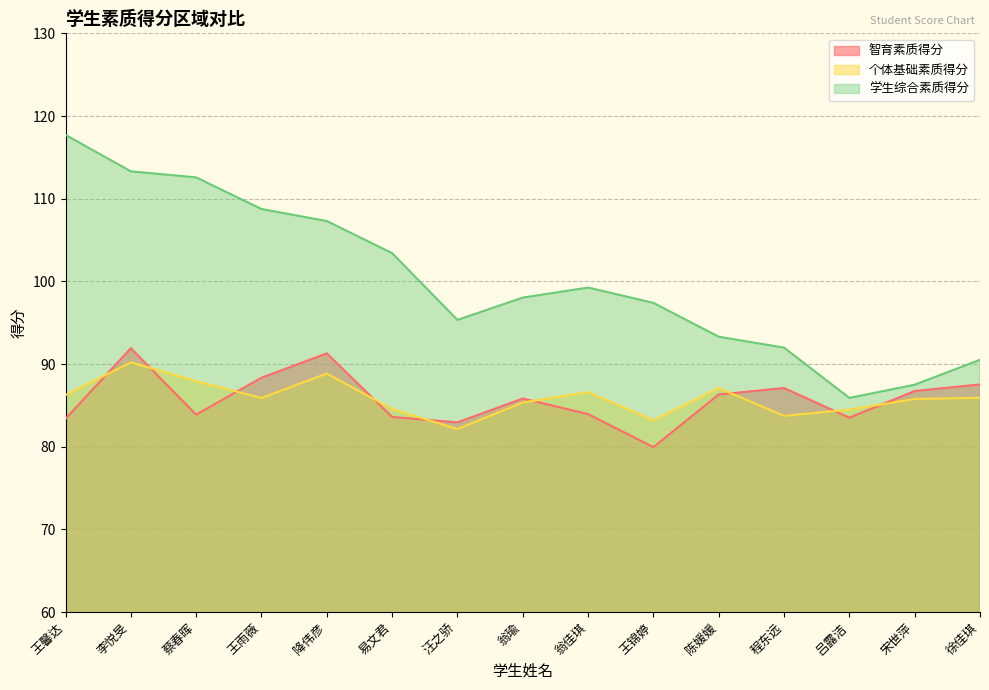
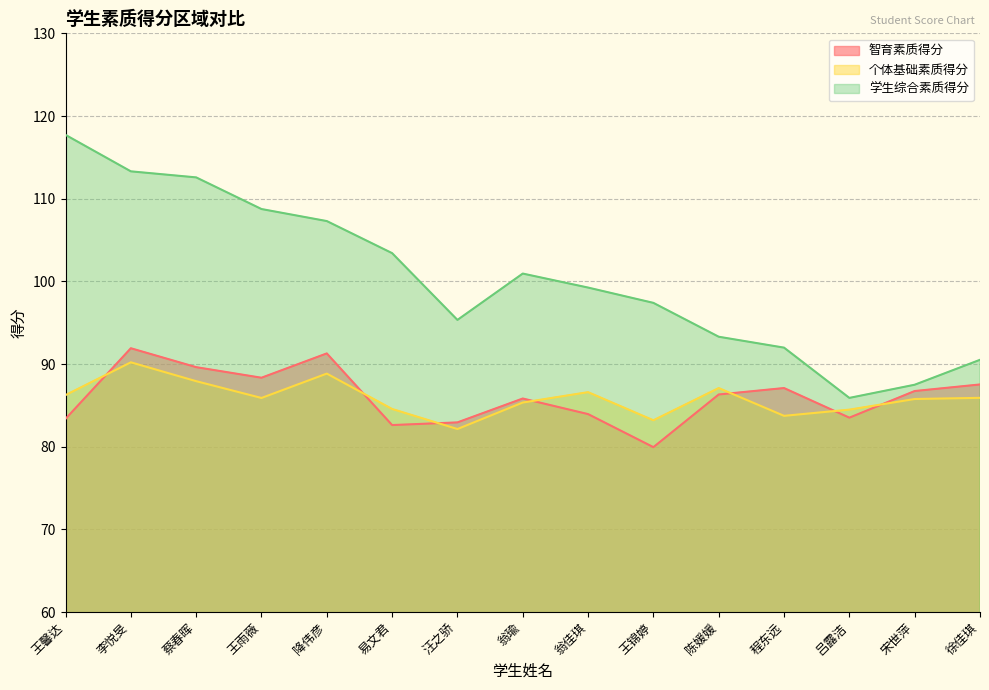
  {
    "智育素质得分": {
      "王馨达": 83,
      "李悦旻": 92,
-     "蔡春晖": 84,
+     "蔡春晖": 90,
      "王雨薇": 88,
      "降伟彦": 91,
-     "易文君": 84,
+     "易文君": 83,
      "汪之骄": 83,
      "翁瑜": 86,
      "翁佳琪": 84,
      "王锦婷": 80,
      "陈媛媛": 86,
      "程东远": 87,
      "吕露洁": 84,
      "宋世萍": 87,
      "徐佳琪": 88
    },
    "个体基础素质得分": {
      "王馨达": 86,
      "李悦旻": 90,
      "蔡春晖": 88,
      "王雨薇": 86,
      "降伟彦": 89,
      "易文君": 85,
      "汪之骄": 82,
      "翁瑜": 85,
      "翁佳琪": 87,
      "王锦婷": 83,
      "陈媛媛": 87,
      "程东远": 84,
      "吕露洁": 84,
      "宋世萍": 86,
      "徐佳琪": 86
    },
    "学生综合素质得分": {
      "王馨达": 118,
      "李悦旻": 113,
      "蔡春晖": 113,
      "王雨薇": 109,
      "降伟彦": 107,
      "易文君": 103,
      "汪之骄": 95,
-     "翁瑜": 98,
+     "翁瑜": 101,
      "翁佳琪": 99,
      "王锦婷": 97,
      "陈媛媛": 93,
      "程东远": 92,
      "吕露洁": 86,
      "宋世萍": 87,
      "徐佳琪": 91
    }
  }
